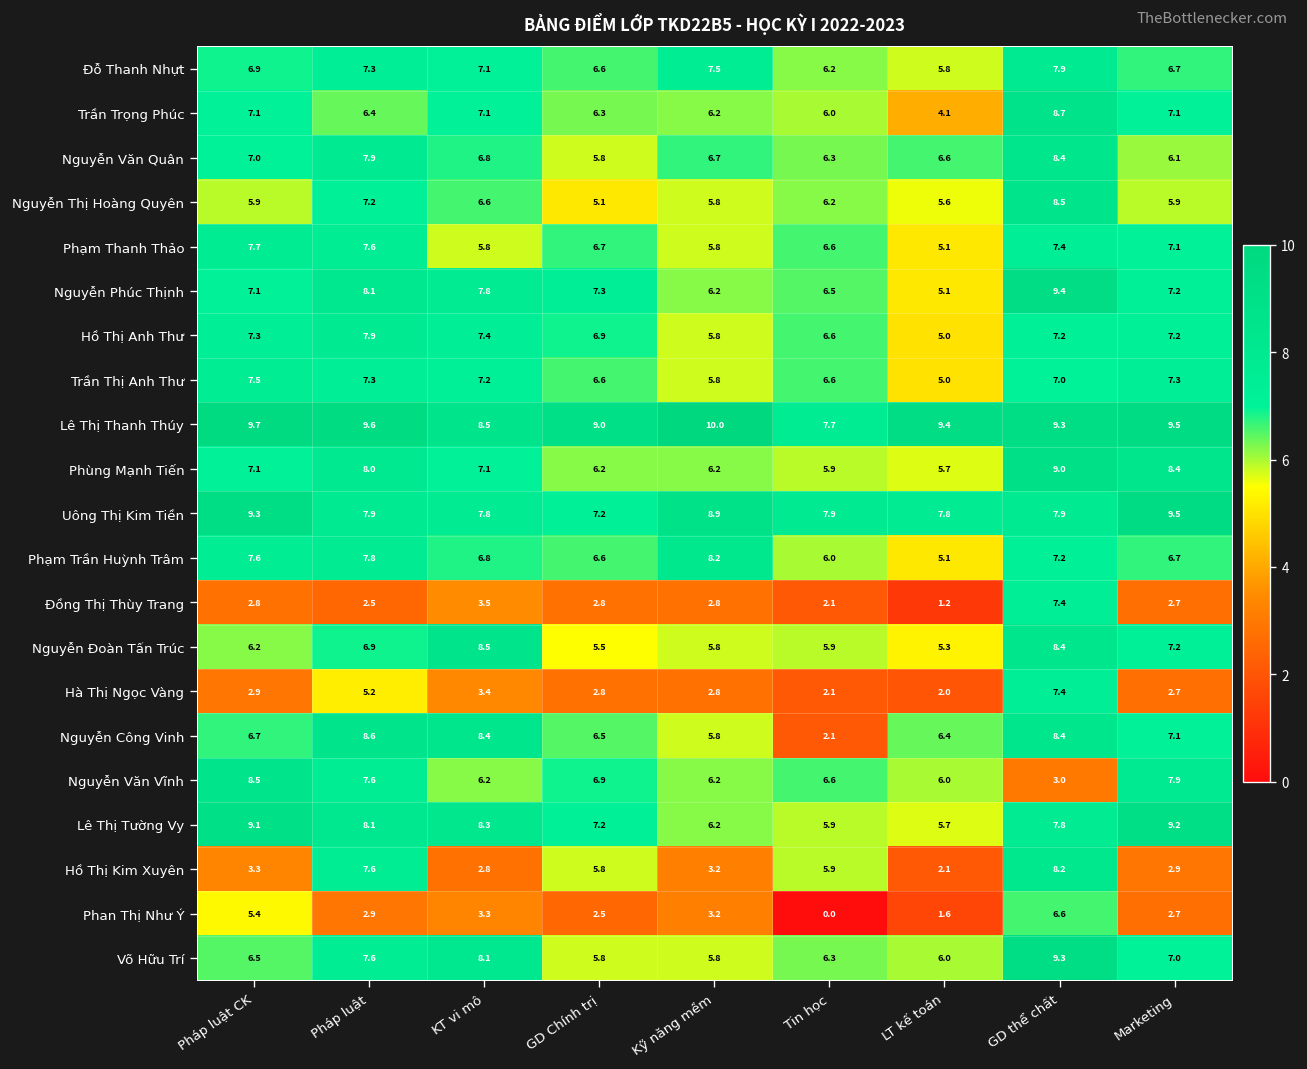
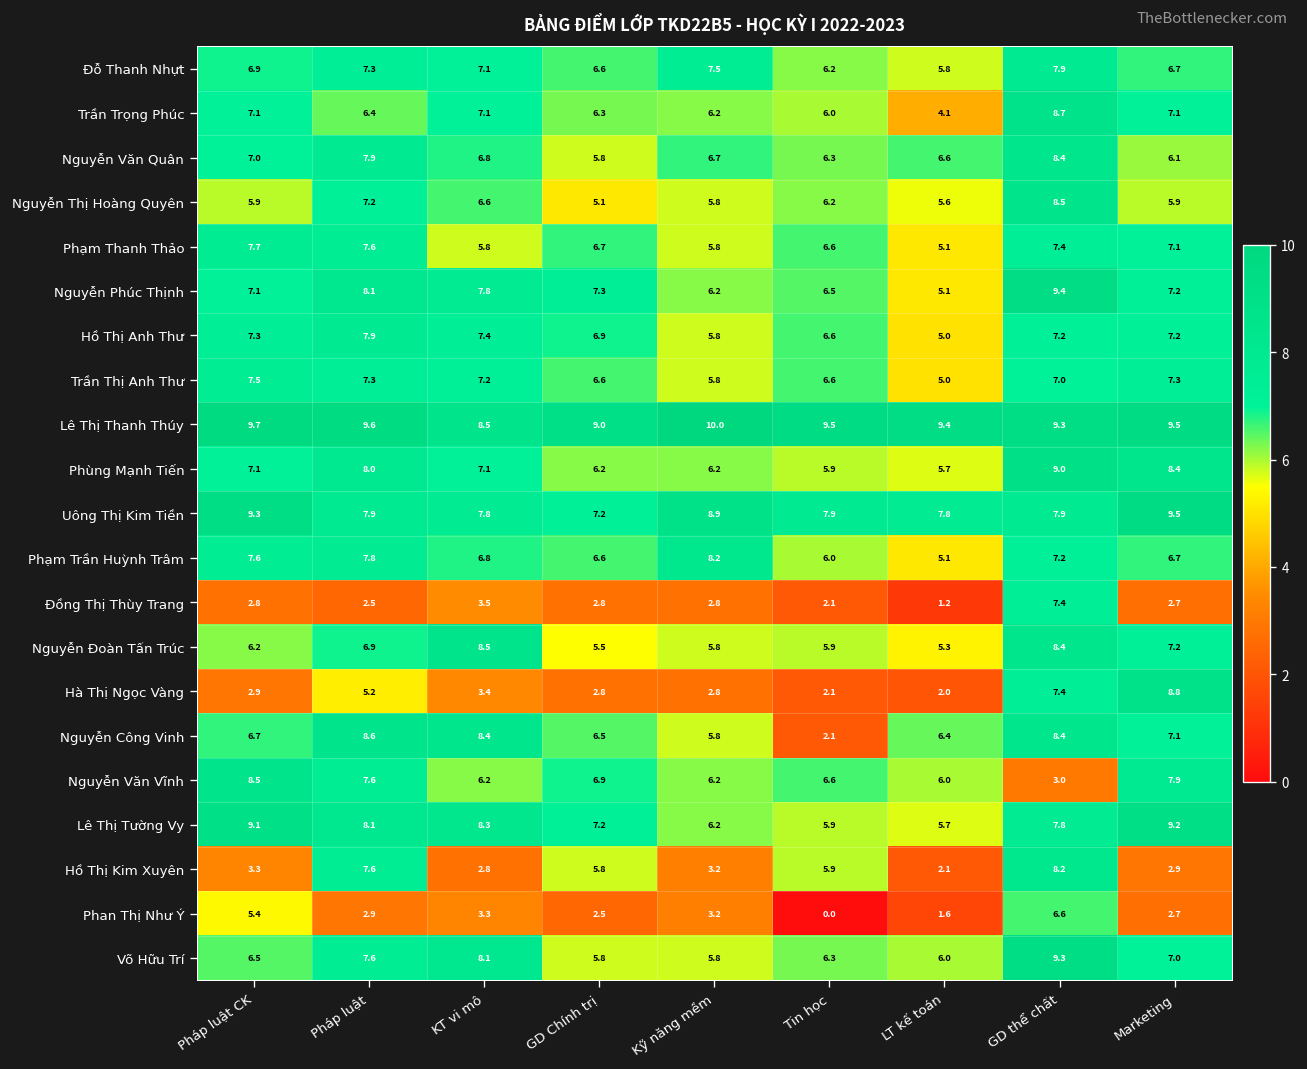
  {
    "Đỗ Thanh Nhựt": {
      "Pháp luật CK": 6.9,
      "Pháp luật": 7.3,
      "KT vi mô": 7.1,
      "GD Chính trị": 6.6,
      "Kỹ năng mềm": 7.5,
      "Tin học": 6.2,
      "LT kế toán": 5.8,
      "GD thể chất": 7.9,
      "Marketing": 6.7
    },
    "Trần Trọng Phúc": {
      "Pháp luật CK": 7.1,
      "Pháp luật": 6.4,
      "KT vi mô": 7.1,
      "GD Chính trị": 6.3,
      "Kỹ năng mềm": 6.2,
      "Tin học": 6.0,
      "LT kế toán": 4.1,
      "GD thể chất": 8.7,
      "Marketing": 7.1
    },
    "Nguyễn Văn Quân": {
      "Pháp luật CK": 7.0,
      "Pháp luật": 7.9,
      "KT vi mô": 6.8,
      "GD Chính trị": 5.8,
      "Kỹ năng mềm": 6.7,
      "Tin học": 6.3,
      "LT kế toán": 6.6,
      "GD thể chất": 8.4,
      "Marketing": 6.1
    },
    "Nguyễn Thị Hoàng Quyên": {
      "Pháp luật CK": 5.9,
      "Pháp luật": 7.2,
      "KT vi mô": 6.6,
      "GD Chính trị": 5.1,
      "Kỹ năng mềm": 5.8,
      "Tin học": 6.2,
      "LT kế toán": 5.6,
      "GD thể chất": 8.5,
      "Marketing": 5.9
    },
    "Phạm Thanh Thảo": {
      "Pháp luật CK": 7.7,
      "Pháp luật": 7.6,
      "KT vi mô": 5.8,
      "GD Chính trị": 6.7,
      "Kỹ năng mềm": 5.8,
      "Tin học": 6.6,
      "LT kế toán": 5.1,
      "GD thể chất": 7.4,
      "Marketing": 7.1
    },
    "Nguyễn Phúc Thịnh": {
      "Pháp luật CK": 7.1,
      "Pháp luật": 8.1,
      "KT vi mô": 7.8,
      "GD Chính trị": 7.3,
      "Kỹ năng mềm": 6.2,
      "Tin học": 6.5,
      "LT kế toán": 5.1,
      "GD thể chất": 9.4,
      "Marketing": 7.2
    },
    "Hồ Thị Anh Thư": {
      "Pháp luật CK": 7.3,
      "Pháp luật": 7.9,
      "KT vi mô": 7.4,
      "GD Chính trị": 6.9,
      "Kỹ năng mềm": 5.8,
      "Tin học": 6.6,
      "LT kế toán": 5.0,
      "GD thể chất": 7.2,
      "Marketing": 7.2
    },
    "Trần Thị Anh Thư": {
      "Pháp luật CK": 7.5,
      "Pháp luật": 7.3,
      "KT vi mô": 7.2,
      "GD Chính trị": 6.6,
      "Kỹ năng mềm": 5.8,
      "Tin học": 6.6,
      "LT kế toán": 5.0,
      "GD thể chất": 7.0,
      "Marketing": 7.3
    },
    "Lê Thị Thanh Thúy": {
      "Pháp luật CK": 9.7,
      "Pháp luật": 9.6,
      "KT vi mô": 8.5,
      "GD Chính trị": 9.0,
      "Kỹ năng mềm": 10.0,
-     "Tin học": 7.7,
+     "Tin học": 9.5,
      "LT kế toán": 9.4,
      "GD thể chất": 9.3,
      "Marketing": 9.5
    },
    "Phùng Mạnh Tiến": {
      "Pháp luật CK": 7.1,
      "Pháp luật": 8.0,
      "KT vi mô": 7.1,
      "GD Chính trị": 6.2,
      "Kỹ năng mềm": 6.2,
      "Tin học": 5.9,
      "LT kế toán": 5.7,
      "GD thể chất": 9.0,
      "Marketing": 8.4
    },
    "Uông Thị Kim Tiền": {
      "Pháp luật CK": 9.3,
      "Pháp luật": 7.9,
      "KT vi mô": 7.8,
      "GD Chính trị": 7.2,
      "Kỹ năng mềm": 8.9,
      "Tin học": 7.9,
      "LT kế toán": 7.8,
      "GD thể chất": 7.9,
      "Marketing": 9.5
    },
    "Phạm Trần Huỳnh Trâm": {
      "Pháp luật CK": 7.6,
      "Pháp luật": 7.8,
      "KT vi mô": 6.8,
      "GD Chính trị": 6.6,
      "Kỹ năng mềm": 8.2,
      "Tin học": 6.0,
      "LT kế toán": 5.1,
      "GD thể chất": 7.2,
      "Marketing": 6.7
    },
    "Đồng Thị Thùy Trang": {
      "Pháp luật CK": 2.8,
      "Pháp luật": 2.5,
      "KT vi mô": 3.5,
      "GD Chính trị": 2.8,
      "Kỹ năng mềm": 2.8,
      "Tin học": 2.1,
      "LT kế toán": 1.2,
      "GD thể chất": 7.4,
      "Marketing": 2.7
    },
    "Nguyễn Đoàn Tấn Trúc": {
      "Pháp luật CK": 6.2,
      "Pháp luật": 6.9,
      "KT vi mô": 8.5,
      "GD Chính trị": 5.5,
      "Kỹ năng mềm": 5.8,
      "Tin học": 5.9,
      "LT kế toán": 5.3,
      "GD thể chất": 8.4,
      "Marketing": 7.2
    },
    "Hà Thị Ngọc Vàng": {
      "Pháp luật CK": 2.9,
      "Pháp luật": 5.2,
      "KT vi mô": 3.4,
      "GD Chính trị": 2.8,
      "Kỹ năng mềm": 2.8,
      "Tin học": 2.1,
      "LT kế toán": 2.0,
      "GD thể chất": 7.4,
-     "Marketing": 2.7
+     "Marketing": 8.8
    },
    "Nguyễn Công Vinh": {
      "Pháp luật CK": 6.7,
      "Pháp luật": 8.6,
      "KT vi mô": 8.4,
      "GD Chính trị": 6.5,
      "Kỹ năng mềm": 5.8,
      "Tin học": 2.1,
      "LT kế toán": 6.4,
      "GD thể chất": 8.4,
      "Marketing": 7.1
    },
    "Nguyễn Văn Vĩnh": {
      "Pháp luật CK": 8.5,
      "Pháp luật": 7.6,
      "KT vi mô": 6.2,
      "GD Chính trị": 6.9,
      "Kỹ năng mềm": 6.2,
      "Tin học": 6.6,
      "LT kế toán": 6.0,
      "GD thể chất": 3.0,
      "Marketing": 7.9
    },
    "Lê Thị Tường Vy": {
      "Pháp luật CK": 9.1,
      "Pháp luật": 8.1,
      "KT vi mô": 8.3,
      "GD Chính trị": 7.2,
      "Kỹ năng mềm": 6.2,
      "Tin học": 5.9,
      "LT kế toán": 5.7,
      "GD thể chất": 7.8,
      "Marketing": 9.2
    },
    "Hồ Thị Kim Xuyên": {
      "Pháp luật CK": 3.3,
      "Pháp luật": 7.6,
      "KT vi mô": 2.8,
      "GD Chính trị": 5.8,
      "Kỹ năng mềm": 3.2,
      "Tin học": 5.9,
      "LT kế toán": 2.1,
      "GD thể chất": 8.2,
      "Marketing": 2.9
    },
    "Phan Thị Như Ý": {
      "Pháp luật CK": 5.4,
      "Pháp luật": 2.9,
      "KT vi mô": 3.3,
      "GD Chính trị": 2.5,
      "Kỹ năng mềm": 3.2,
      "Tin học": 0.0,
      "LT kế toán": 1.6,
      "GD thể chất": 6.6,
      "Marketing": 2.7
    },
    "Võ Hữu Trí": {
      "Pháp luật CK": 6.5,
      "Pháp luật": 7.6,
      "KT vi mô": 8.1,
      "GD Chính trị": 5.8,
      "Kỹ năng mềm": 5.8,
      "Tin học": 6.3,
      "LT kế toán": 6.0,
      "GD thể chất": 9.3,
      "Marketing": 7.0
    }
  }
